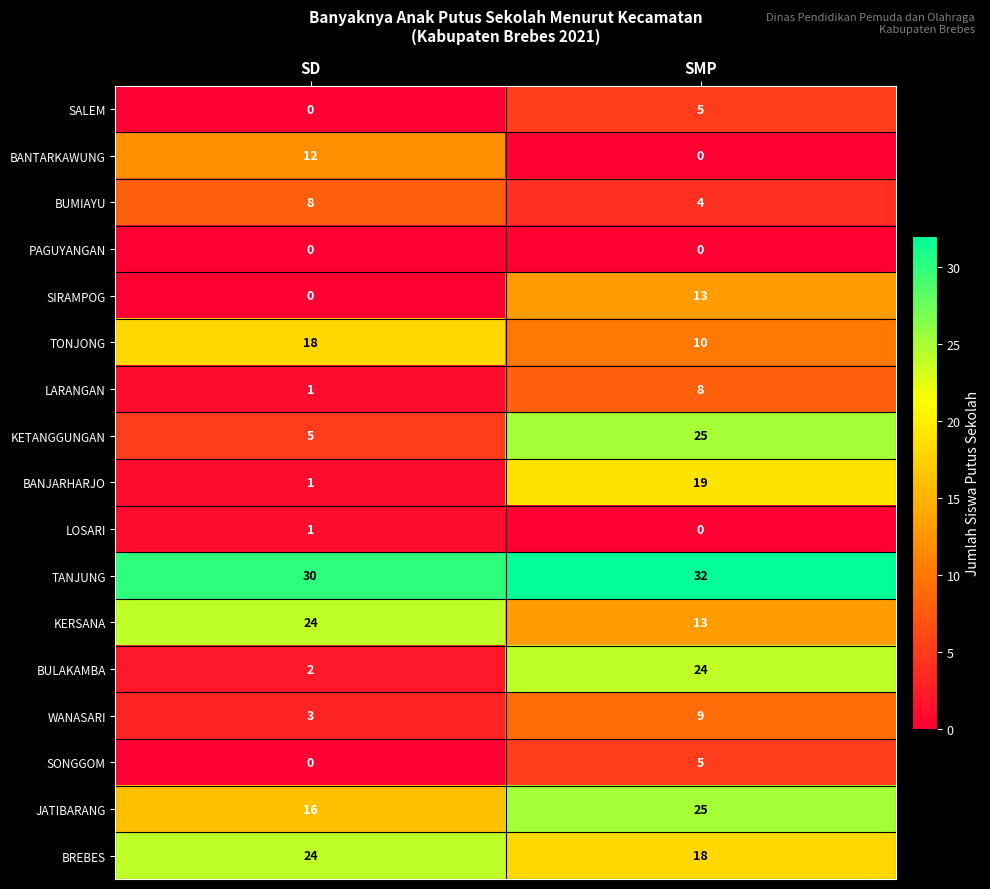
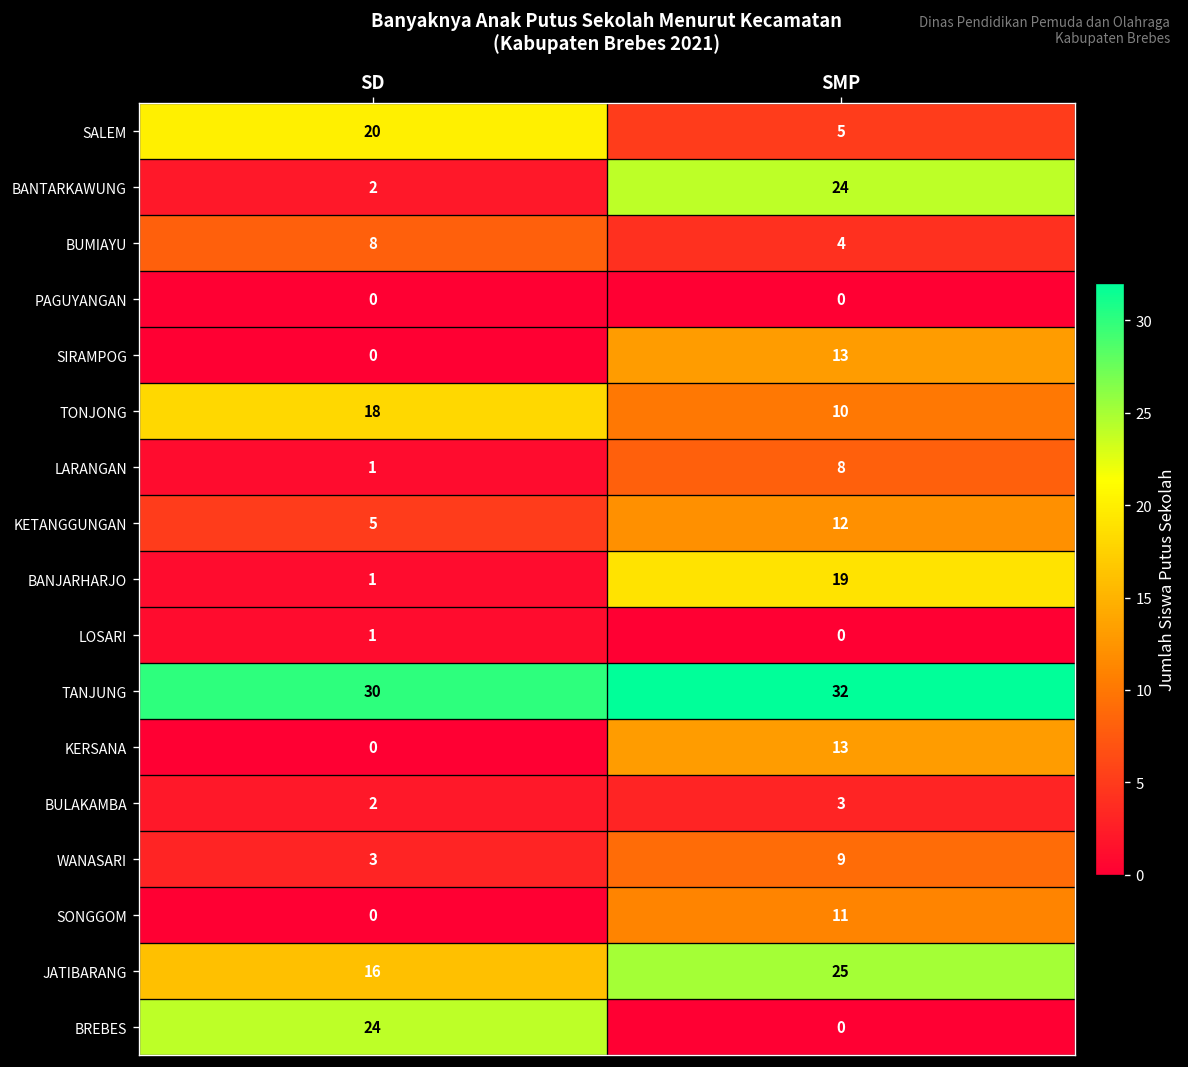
  {
    "SALEM": {
-     "SD": 0,
+     "SD": 20,
      "SMP": 5
    },
    "BANTARKAWUNG": {
-     "SD": 12,
-     "SMP": 0
+     "SD": 2,
+     "SMP": 24
    },
    "BUMIAYU": {
      "SD": 8,
      "SMP": 4
    },
    "PAGUYANGAN": {
      "SD": 0,
      "SMP": 0
    },
    "SIRAMPOG": {
      "SD": 0,
      "SMP": 13
    },
    "TONJONG": {
      "SD": 18,
      "SMP": 10
    },
    "LARANGAN": {
      "SD": 1,
      "SMP": 8
    },
    "KETANGGUNGAN": {
      "SD": 5,
-     "SMP": 25
+     "SMP": 12
    },
    "BANJARHARJO": {
      "SD": 1,
      "SMP": 19
    },
    "LOSARI": {
      "SD": 1,
      "SMP": 0
    },
    "TANJUNG": {
      "SD": 30,
      "SMP": 32
    },
    "KERSANA": {
-     "SD": 24,
+     "SD": 0,
      "SMP": 13
    },
    "BULAKAMBA": {
      "SD": 2,
-     "SMP": 24
+     "SMP": 3
    },
    "WANASARI": {
      "SD": 3,
      "SMP": 9
    },
    "SONGGOM": {
      "SD": 0,
-     "SMP": 5
+     "SMP": 11
    },
    "JATIBARANG": {
      "SD": 16,
      "SMP": 25
    },
    "BREBES": {
      "SD": 24,
-     "SMP": 18
+     "SMP": 0
    }
  }
